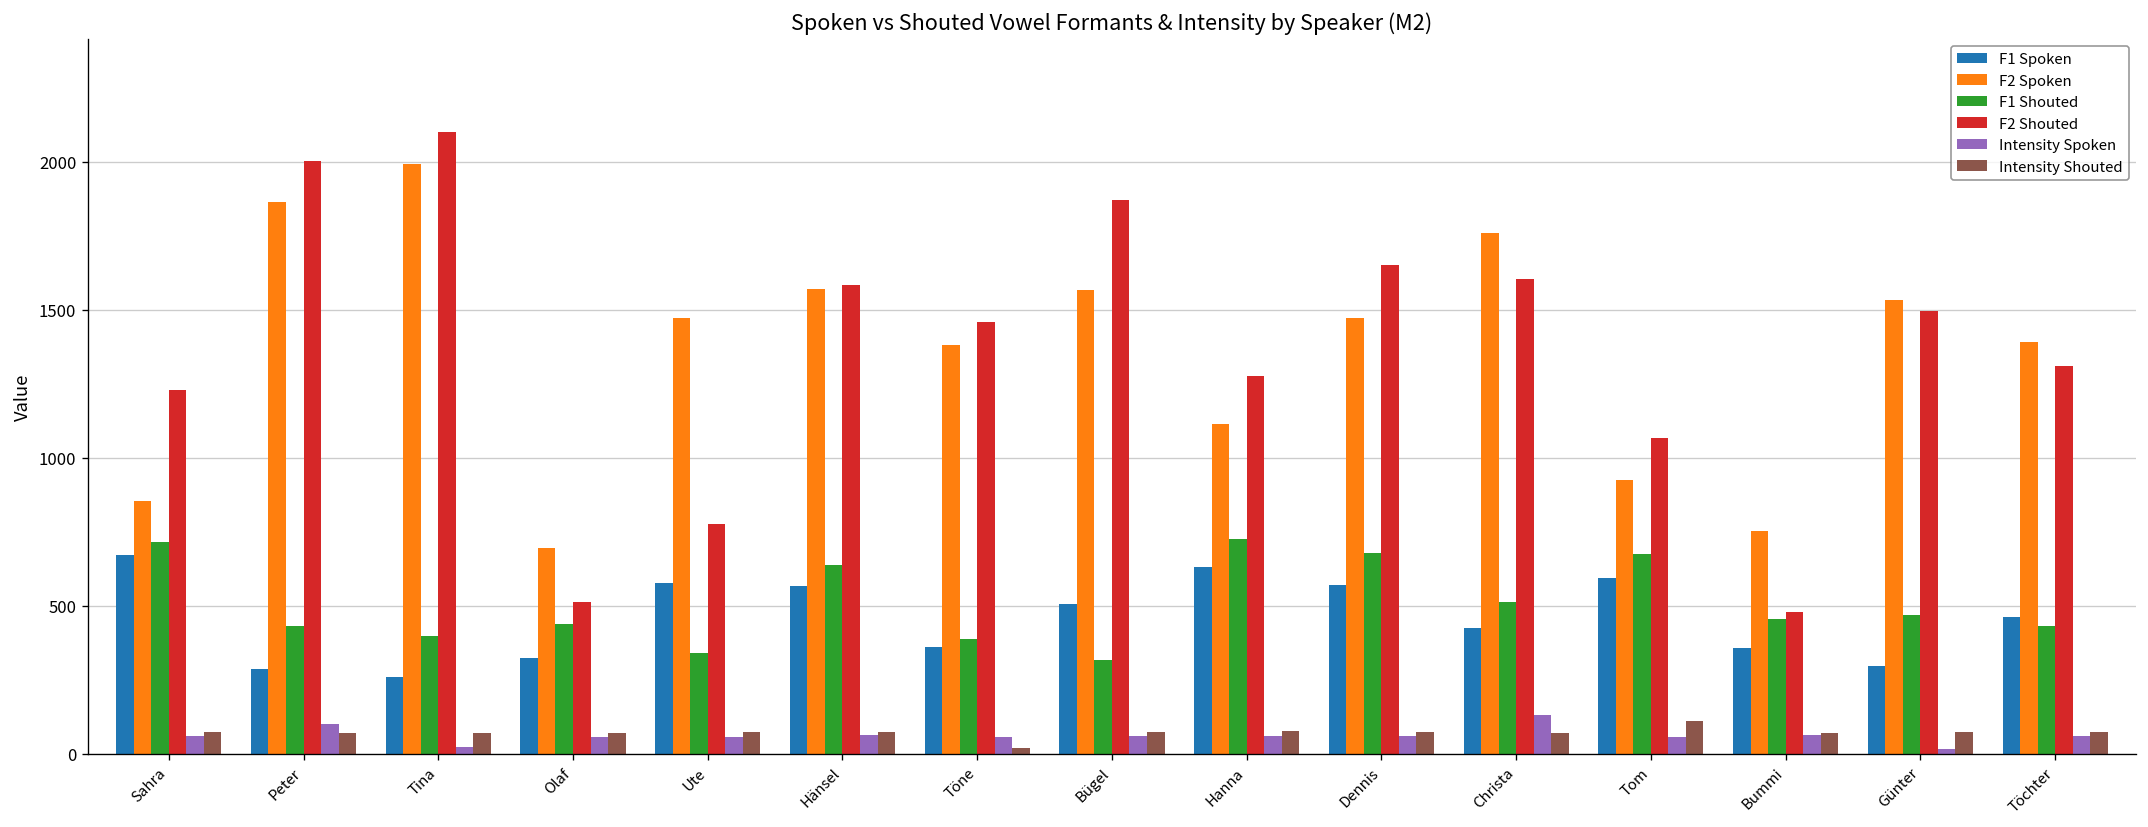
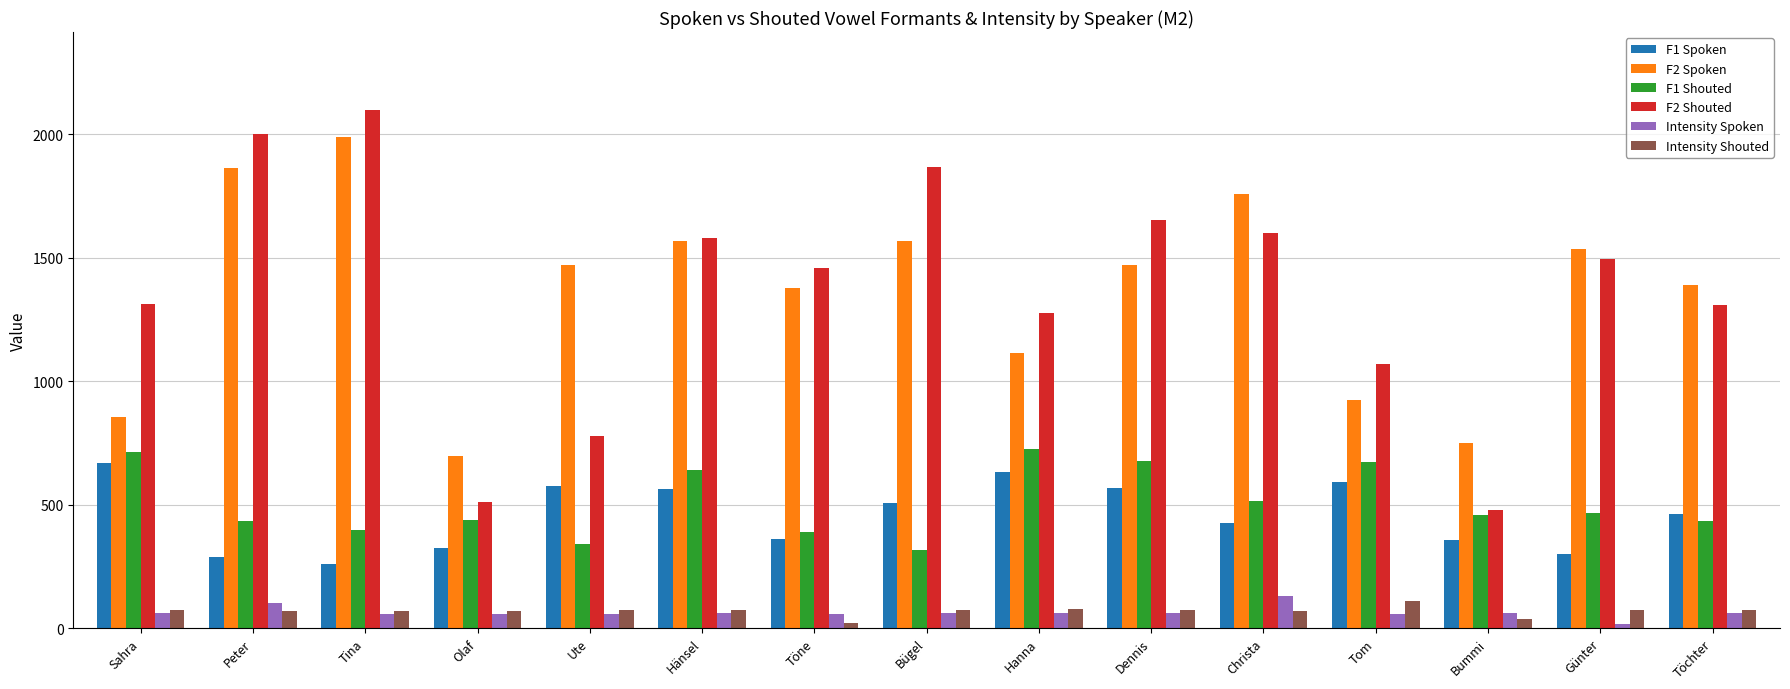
  {
    "F1 Spoken": {
      "Sahra": 670,
      "Peter": 290,
      "Tina": 260,
      "Olaf": 320,
      "Ute": 580,
      "Hänsel": 570,
      "Töne": 360,
      "Bügel": 510,
      "Hanna": 630,
      "Dennis": 570,
      "Christa": 420,
      "Tom": 590,
      "Bummi": 360,
      "Günter": 300,
      "Töchter": 460
    },
    "F2 Spoken": {
      "Sahra": 860,
      "Peter": 1860,
      "Tina": 1990,
      "Olaf": 700,
      "Ute": 1470,
      "Hänsel": 1570,
      "Töne": 1380,
      "Bügel": 1570,
      "Hanna": 1110,
      "Dennis": 1470,
      "Christa": 1760,
      "Tom": 920,
      "Bummi": 750,
      "Günter": 1530,
      "Töchter": 1390
    },
    "F1 Shouted": {
      "Sahra": 710,
      "Peter": 430,
      "Tina": 400,
      "Olaf": 440,
      "Ute": 340,
      "Hänsel": 640,
      "Töne": 390,
      "Bügel": 320,
      "Hanna": 730,
      "Dennis": 680,
      "Christa": 510,
      "Tom": 670,
      "Bummi": 460,
      "Günter": 470,
      "Töchter": 430
    },
    "F2 Shouted": {
-     "Sahra": 1230,
+     "Sahra": 1310,
      "Peter": 2000,
      "Tina": 2100,
      "Olaf": 510,
      "Ute": 780,
      "Hänsel": 1580,
      "Töne": 1460,
      "Bügel": 1870,
      "Hanna": 1280,
      "Dennis": 1650,
      "Christa": 1600,
      "Tom": 1070,
      "Bummi": 480,
      "Günter": 1490,
      "Töchter": 1310
    },
    "Intensity Spoken": {
      "Sahra": 60,
      "Peter": 100,
-     "Tina": 20,
+     "Tina": 60,
      "Olaf": 60,
      "Ute": 60,
      "Hänsel": 60,
      "Töne": 60,
      "Bügel": 60,
      "Hanna": 60,
      "Dennis": 60,
      "Christa": 130,
      "Tom": 60,
      "Bummi": 60,
      "Günter": 20,
      "Töchter": 60
    },
    "Intensity Shouted": {
      "Sahra": 70,
      "Peter": 70,
      "Tina": 70,
      "Olaf": 70,
      "Ute": 70,
      "Hänsel": 70,
      "Töne": 20,
      "Bügel": 70,
      "Hanna": 80,
      "Dennis": 70,
      "Christa": 70,
      "Tom": 110,
-     "Bummi": 70,
+     "Bummi": 40,
      "Günter": 70,
      "Töchter": 70
    }
  }
